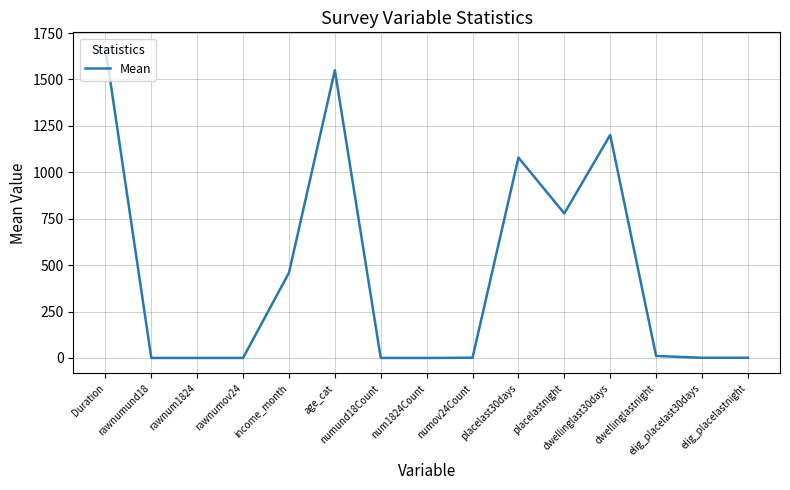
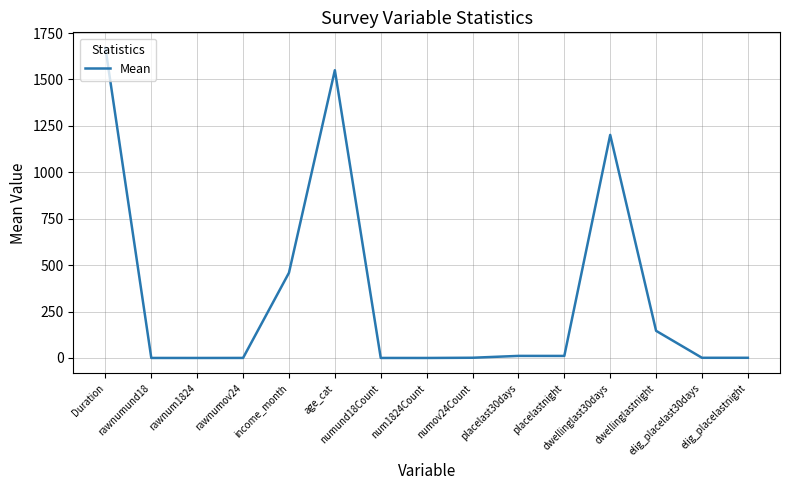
  {
    "rawnumund18": 0,
    "rawnum1824": 0,
    "rawnumov24": 0,
    "income_month": 460,
    "age_cat": 1550,
    "numund18Count": 0,
    "num1824Count": 0,
    "numov24Count": 0,
-   "placelast30days": 1080,
-   "placelastnight": 780,
+   "placelast30days": 10,
+   "placelastnight": 10,
    "dwellinglast30days": 1200,
-   "dwellinglastnight": 10,
+   "dwellinglastnight": 150,
    "elig_placelast30days": 0,
    "elig_placelastnight": 0
  }
